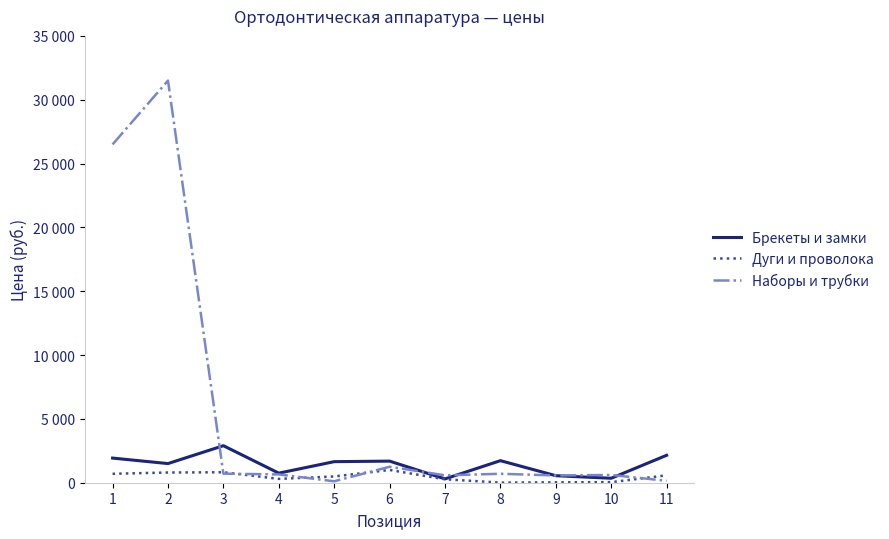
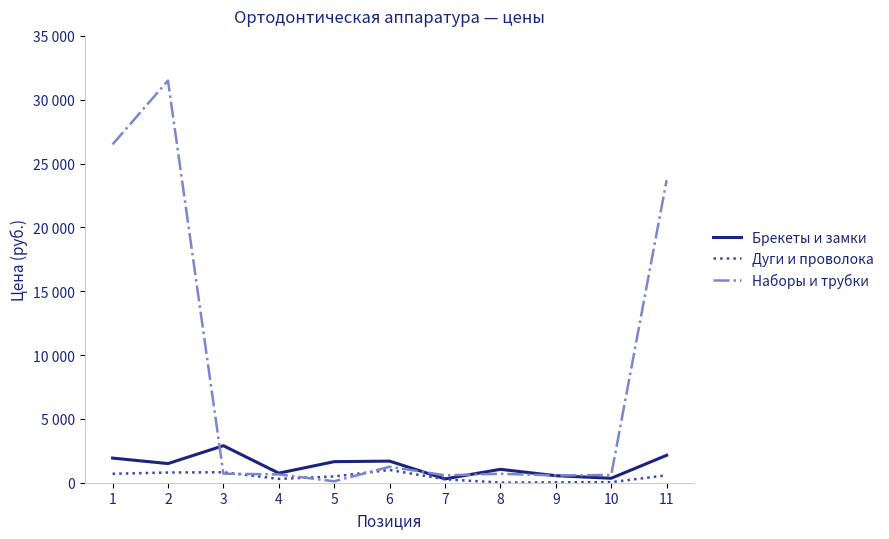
  {
    "Брекеты и замки": {
      "1": 1900,
      "2": 1500,
      "3": 2900,
      "5": 1700,
      "6": 1700,
-     "8": 1700,
+     "8": 1100,
      "10": 400,
      "11": 2100
    },
    "Дуги и проволока": {
      "1": 700,
      "2": 800,
      "4": 300,
      "5": 500,
      "6": 1000,
      "8": 0,
      "9": 0,
      "10": 0,
      "11": 600
    },
    "Наборы и трубки": {
      "1": 26500,
      "2": 31500,
      "5": 100,
      "6": 1300,
      "7": 600,
      "8": 700,
      "10": 600,
-     "11": 200
+     "11": 23700
    }
  }
